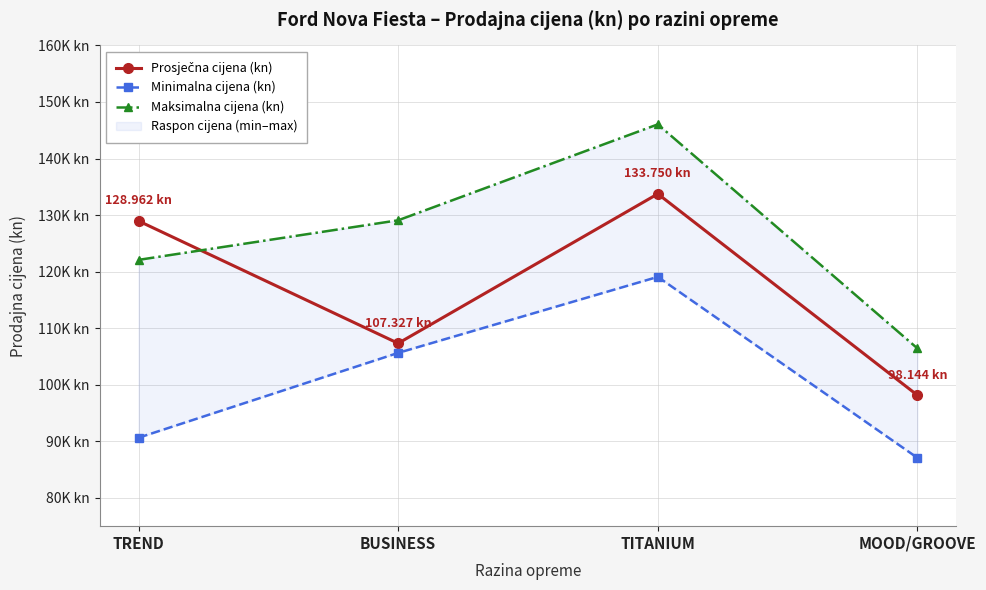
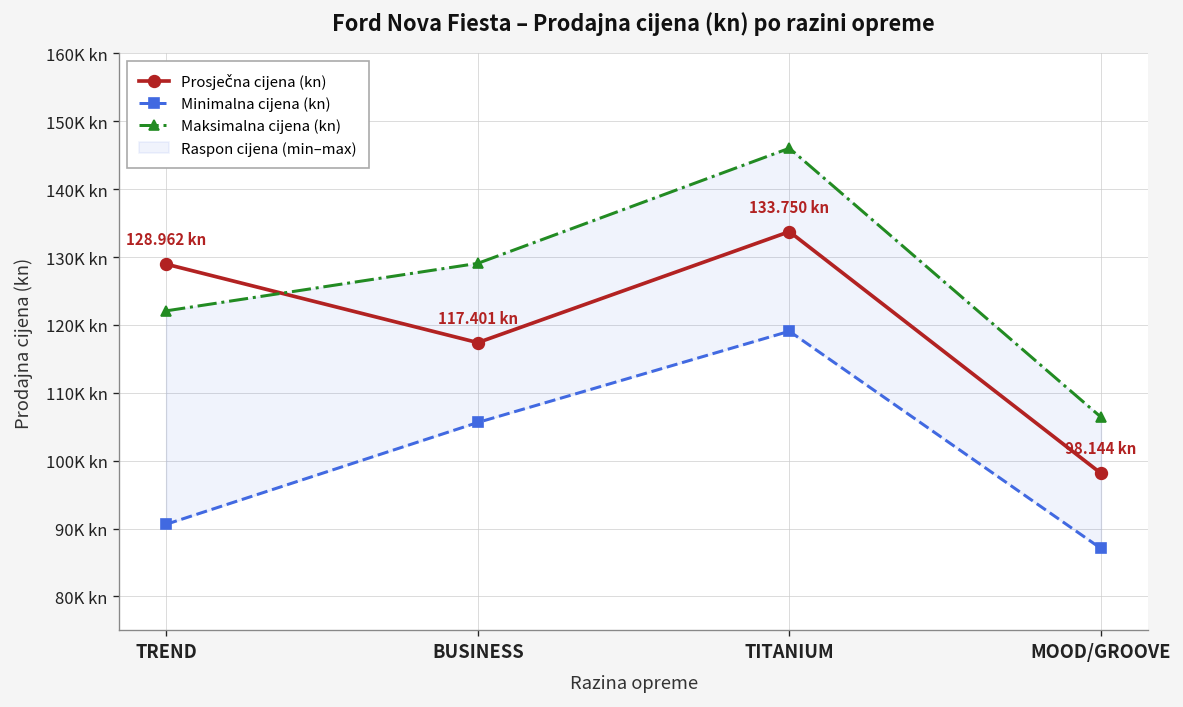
  {
    "Prosječna cijena (kn)": {
-     "BUSINESS": 107.327
+     "BUSINESS": 117.401
    }
  }
